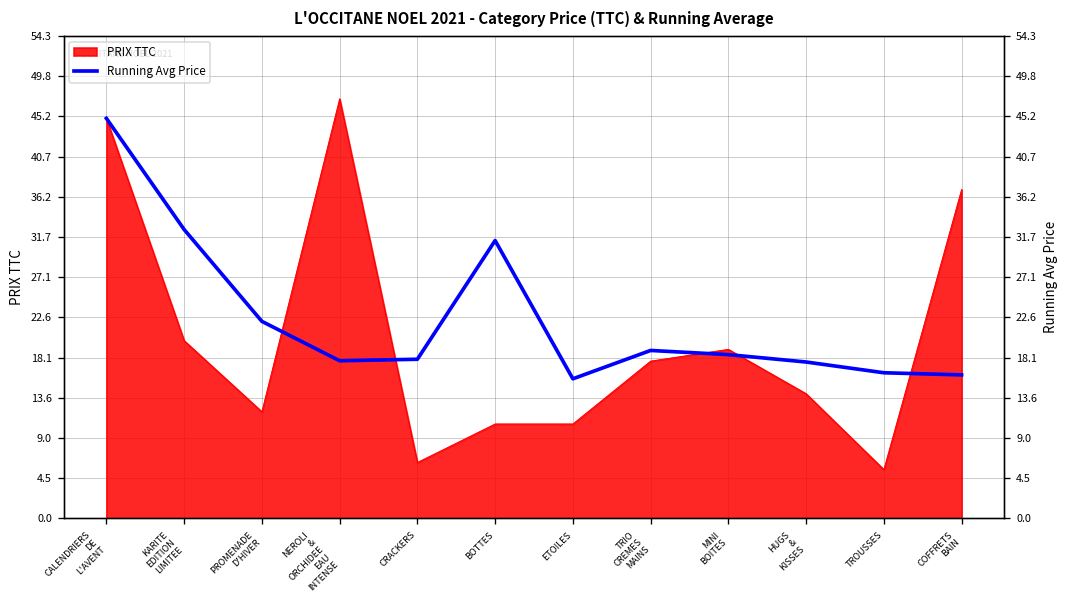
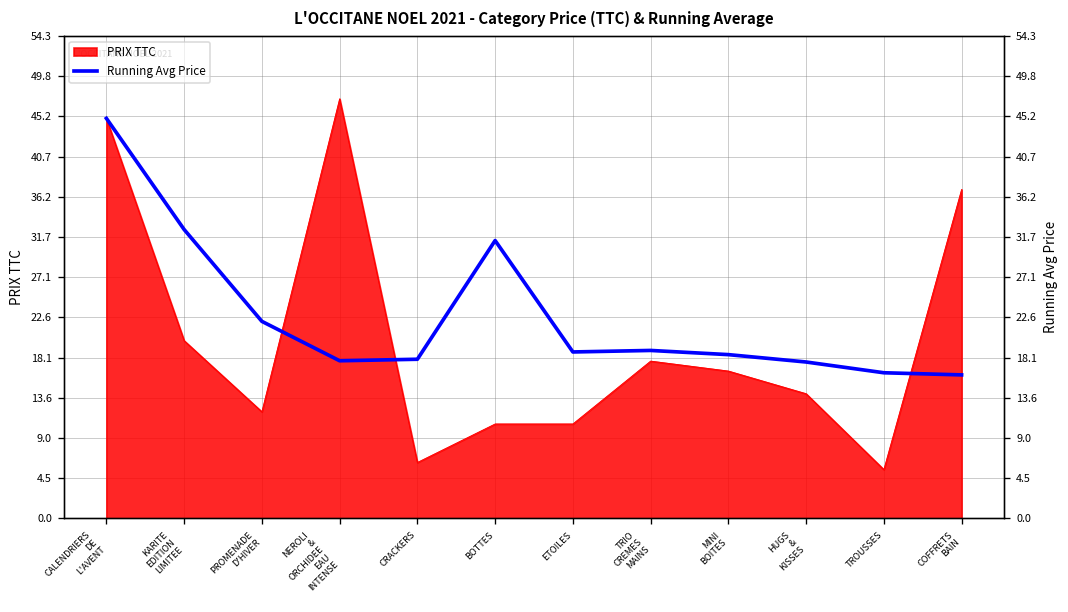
  {
    "PRIX TTC": {
      "KARITE EDITION LIMITEE": 20,
      "PROMENADE D'HIVER": 12,
      "NEROLI & ORCHIDEE EAU INTENSE": 47,
      "CRACKERS": 6,
      "BOTTES": 11,
      "ETOILES": 11,
      "TRIO CREMES MAINS": 18,
-     "MINI BOITES": 19,
+     "MINI BOITES": 17,
      "HUGS & KISSES": 14,
      "TROUSSES": 6,
      "COFFRETS BAIN": 37
    },
    "Running Avg Price": {
      "KARITE EDITION LIMITEE": 33,
      "PROMENADE D'HIVER": 22,
      "NEROLI & ORCHIDEE EAU INTENSE": 18,
      "CRACKERS": 18,
      "BOTTES": 31,
-     "ETOILES": 16,
+     "ETOILES": 19,
      "TRIO CREMES MAINS": 19,
      "MINI BOITES": 18,
      "HUGS & KISSES": 18,
      "TROUSSES": 16,
      "COFFRETS BAIN": 16
    }
  }
